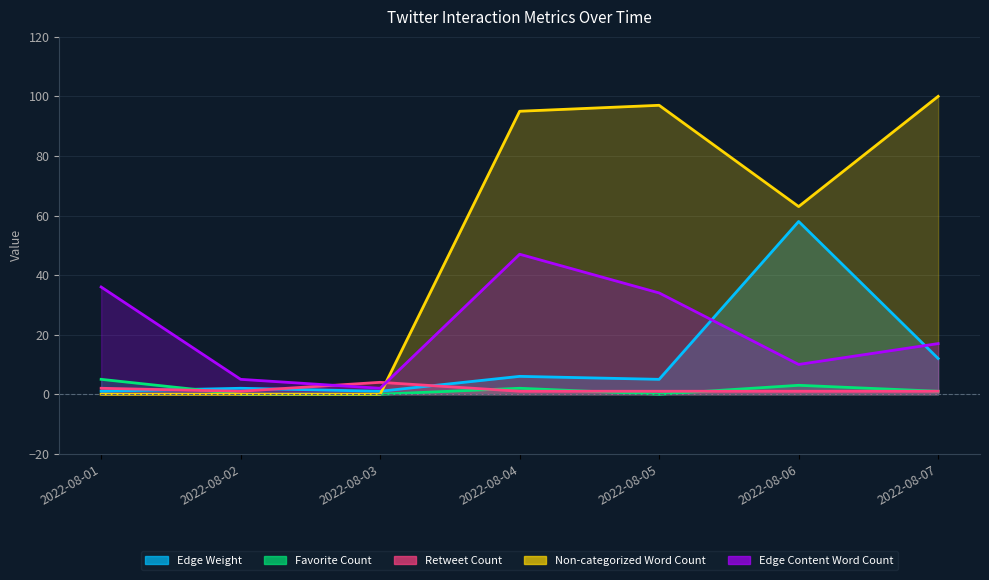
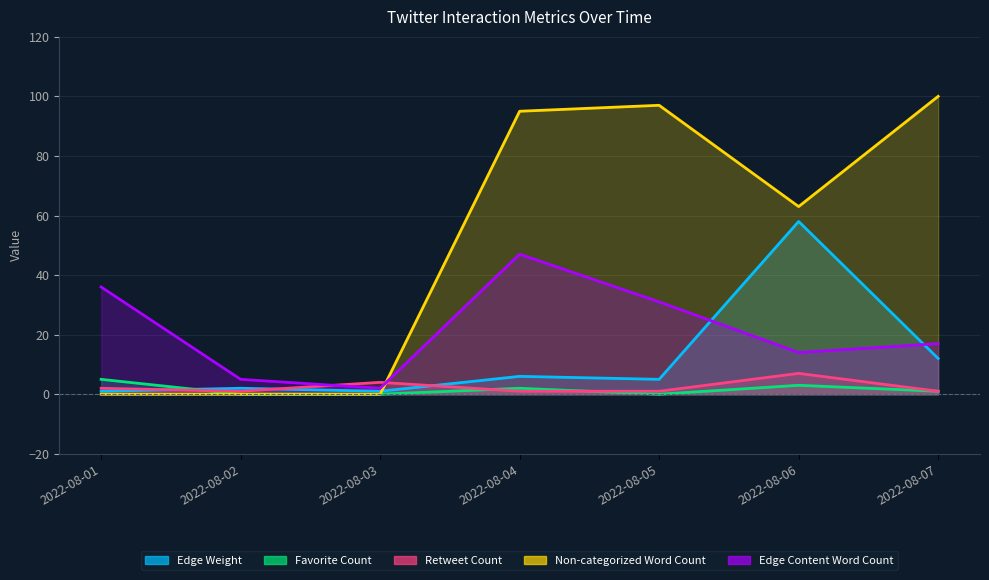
  {
    "Retweet Count": {
      "2022-08-01": 2,
      "2022-08-02": 1,
      "2022-08-03": 4,
      "2022-08-04": 1,
      "2022-08-05": 1,
-     "2022-08-06": 1
+     "2022-08-06": 7
    },
    "Non-categorized Word Count": {
      "2022-08-01": 0,
      "2022-08-04": 95,
      "2022-08-05": 97,
      "2022-08-06": 63,
      "2022-08-07": 100
    },
    "Edge Content Word Count": {
      "2022-08-01": 36,
      "2022-08-02": 5,
      "2022-08-03": 2,
      "2022-08-04": 47,
-     "2022-08-05": 34,
-     "2022-08-06": 10,
+     "2022-08-05": 31,
+     "2022-08-06": 14,
      "2022-08-07": 17
    }
  }
